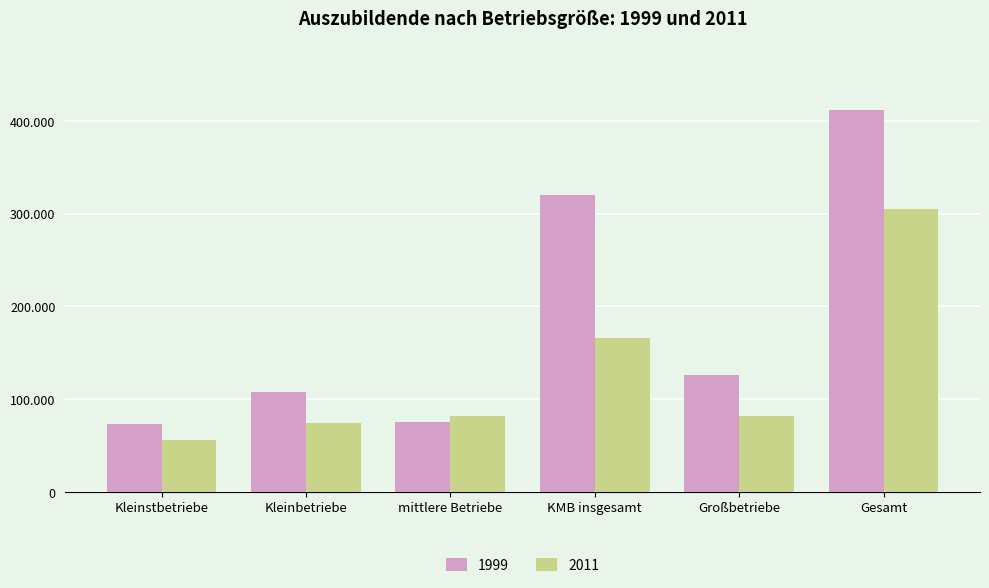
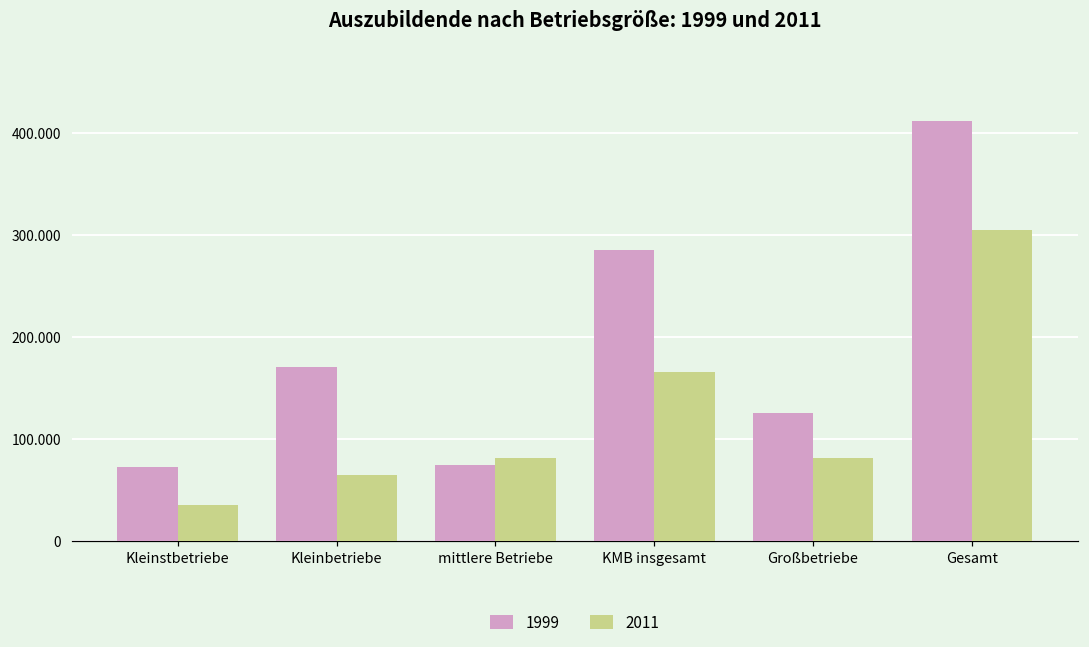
  {
    "1999": {
      "Kleinstbetriebe": 70,
-     "Kleinbetriebe": 110,
+     "Kleinbetriebe": 170,
      "mittlere Betriebe": 80,
-     "KMB insgesamt": 320,
+     "KMB insgesamt": 290,
      "Großbetriebe": 130,
      "Gesamt": 410
    },
    "2011": {
-     "Kleinstbetriebe": 60,
-     "Kleinbetriebe": 75,
+     "Kleinstbetriebe": 40,
+     "Kleinbetriebe": 65,
      "mittlere Betriebe": 80,
      "KMB insgesamt": 170,
      "Großbetriebe": 80,
      "Gesamt": 310
    }
  }
